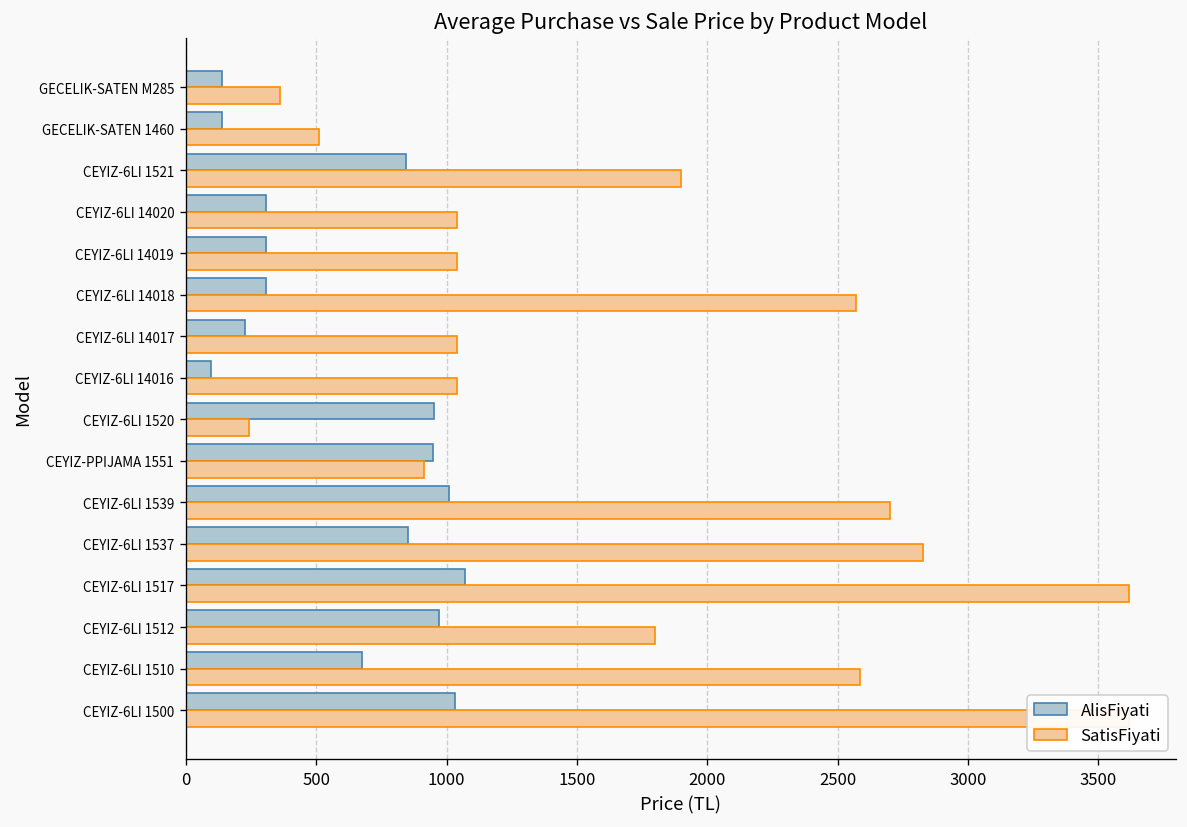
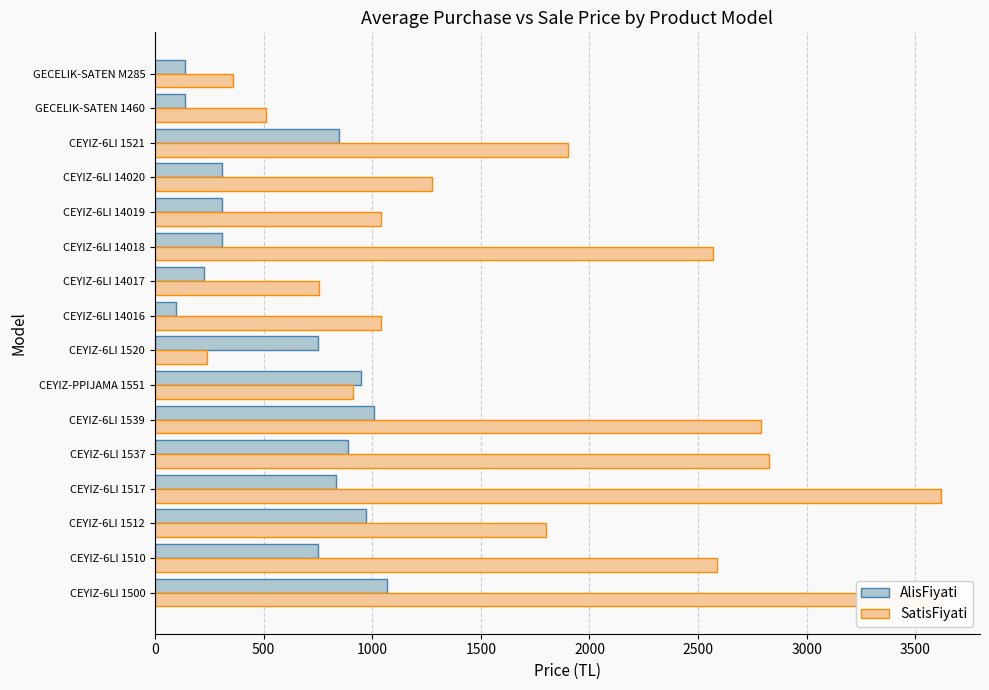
  {
    "AlisFiyati": {
      "GECELIK-SATEN M285": 140,
      "GECELIK-SATEN 1460": 140,
      "CEYIZ-6LI 1521": 850,
      "CEYIZ-6LI 14020": 310,
      "CEYIZ-6LI 14019": 310,
      "CEYIZ-6LI 14018": 310,
      "CEYIZ-6LI 14017": 230,
      "CEYIZ-6LI 14016": 100,
-     "CEYIZ-6LI 1520": 950,
+     "CEYIZ-6LI 1520": 750,
      "CEYIZ-PPIJAMA 1551": 950,
      "CEYIZ-6LI 1539": 1010,
-     "CEYIZ-6LI 1537": 850,
-     "CEYIZ-6LI 1517": 1070,
+     "CEYIZ-6LI 1537": 890,
+     "CEYIZ-6LI 1517": 830,
      "CEYIZ-6LI 1512": 970,
-     "CEYIZ-6LI 1510": 680,
-     "CEYIZ-6LI 1500": 1030
+     "CEYIZ-6LI 1510": 750,
+     "CEYIZ-6LI 1500": 1070
    },
    "SatisFiyati": {
      "GECELIK-SATEN M285": 360,
      "GECELIK-SATEN 1460": 510,
      "CEYIZ-6LI 1521": 1900,
-     "CEYIZ-6LI 14020": 1040,
+     "CEYIZ-6LI 14020": 1270,
      "CEYIZ-6LI 14019": 1040,
      "CEYIZ-6LI 14018": 2570,
-     "CEYIZ-6LI 14017": 1040,
+     "CEYIZ-6LI 14017": 760,
      "CEYIZ-6LI 14016": 1040,
      "CEYIZ-6LI 1520": 240,
      "CEYIZ-PPIJAMA 1551": 910,
-     "CEYIZ-6LI 1539": 2700,
+     "CEYIZ-6LI 1539": 2790,
      "CEYIZ-6LI 1537": 2830,
      "CEYIZ-6LI 1517": 3620,
      "CEYIZ-6LI 1512": 1800,
      "CEYIZ-6LI 1510": 2590
    }
  }
